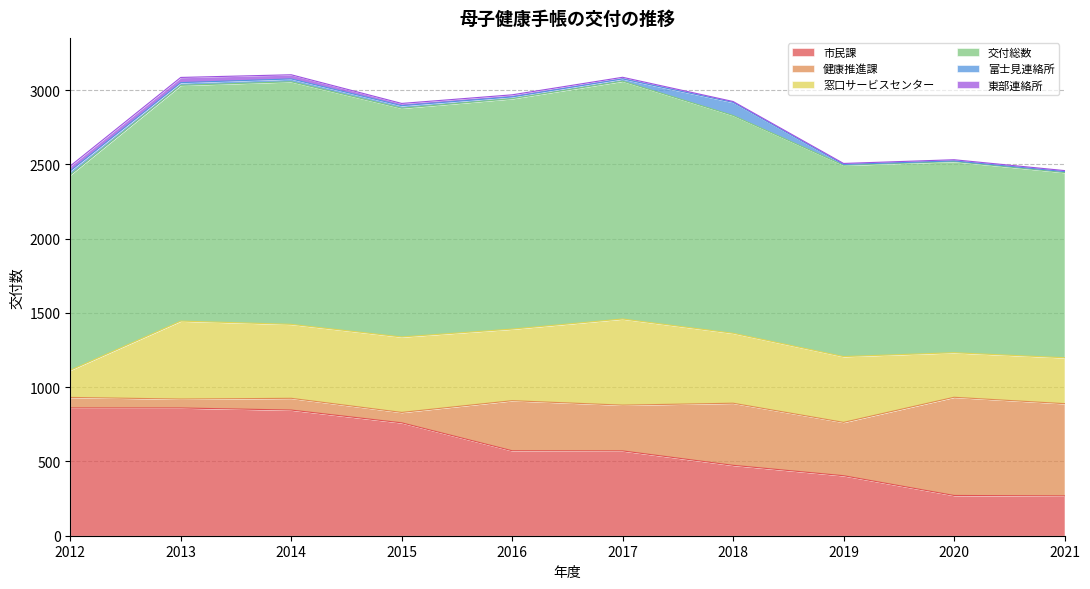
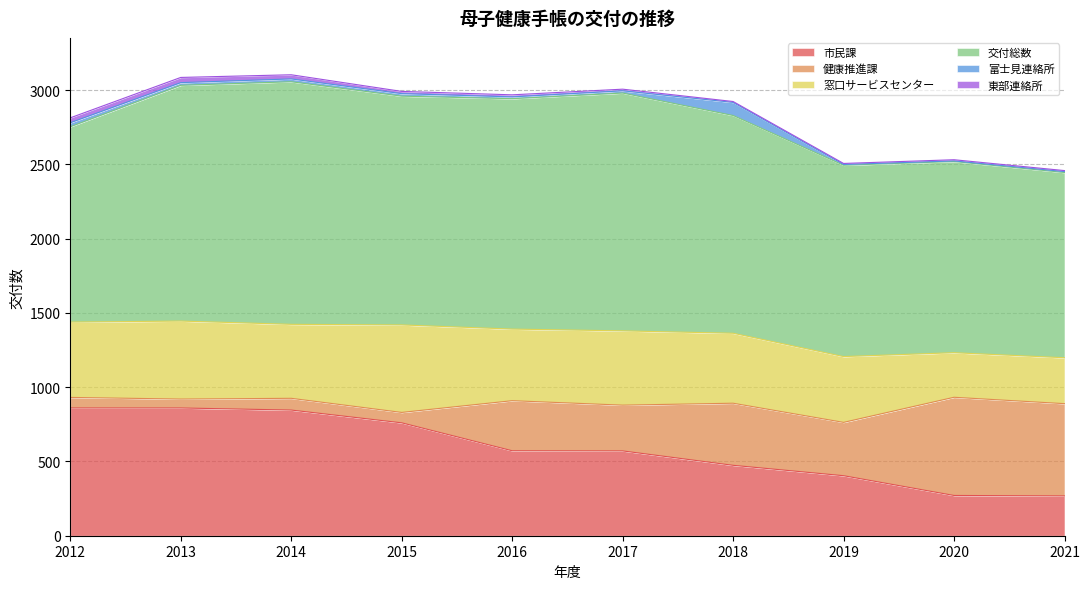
  {
    "窓口サービスセンター": {
-     "2012": 180,
+     "2012": 510,
      "2013": 530,
      "2014": 500,
-     "2015": 510,
+     "2015": 590,
      "2016": 480,
-     "2017": 580,
+     "2017": 500,
      "2018": 470,
      "2019": 440,
      "2020": 300,
      "2021": 310
    },
    "交付総数": {
      "2012": 1320,
      "2013": 1590,
      "2014": 1630,
      "2018": 1470
    },
    "富士見連絡所": {
      "2012": 30,
      "2013": 20,
      "2014": 20
    },
    "東部連絡所": {
      "2012": 30,
      "2013": 40,
      "2014": 30
    }
  }
